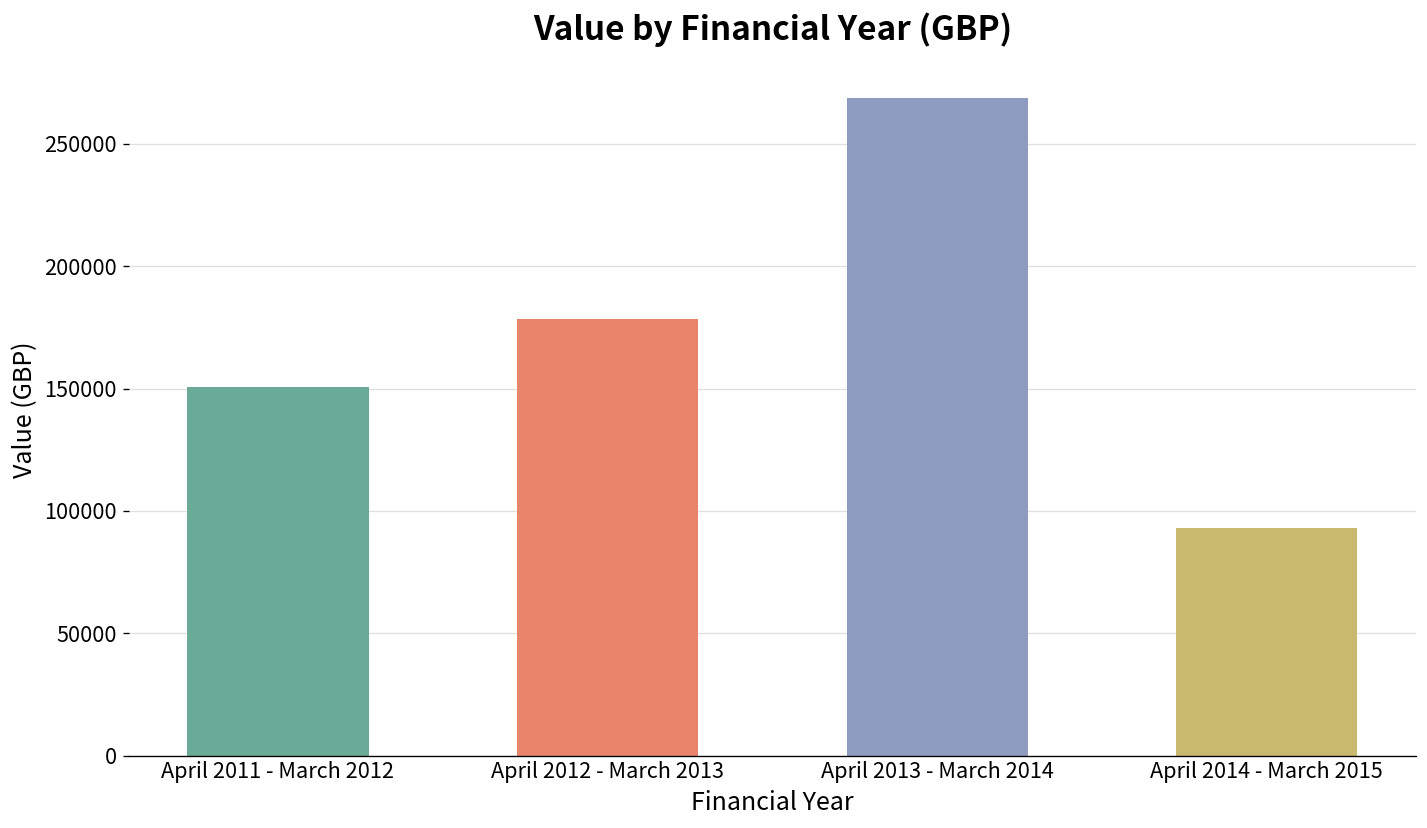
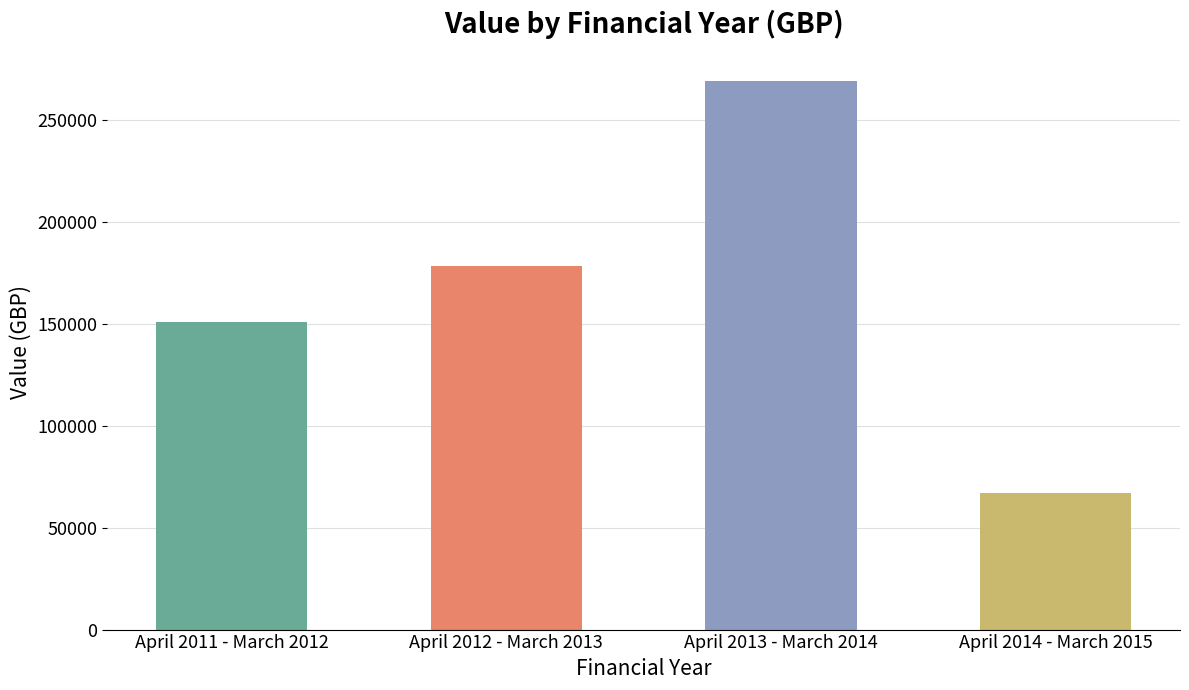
  {
    "April 2011 - March 2012": 151000,
    "April 2012 - March 2013": 178000,
    "April 2013 - March 2014": 269000,
-   "April 2014 - March 2015": 93000
+   "April 2014 - March 2015": 67000
  }
